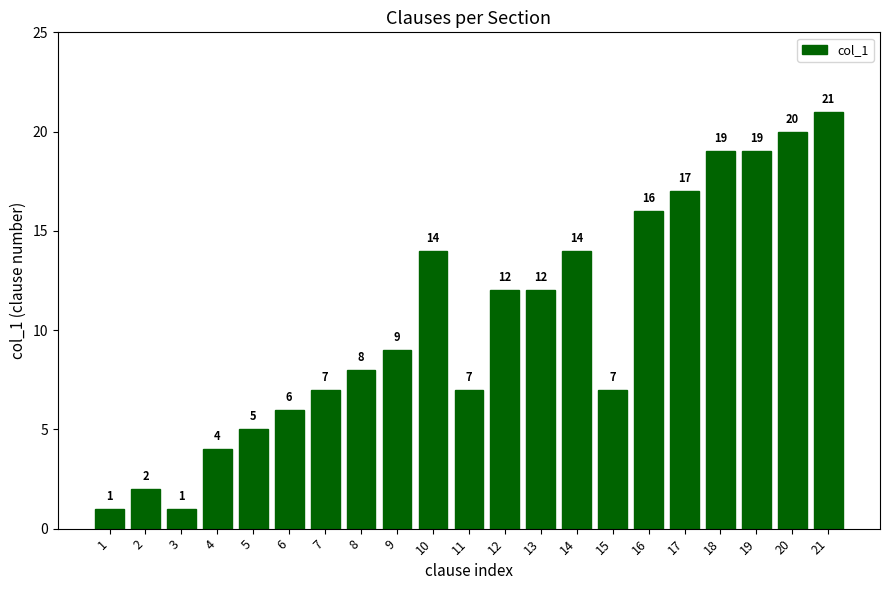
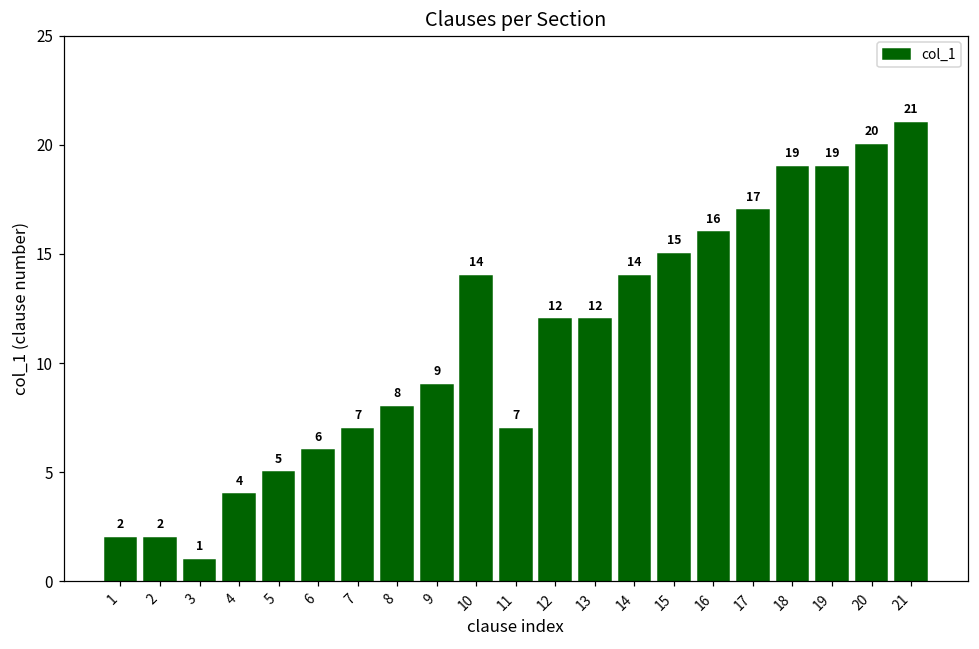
  {
-   "1": 1,
+   "1": 2,
    "2": 2,
    "3": 1,
    "4": 4,
    "5": 5,
    "6": 6,
    "7": 7,
    "8": 8,
    "9": 9,
    "10": 14,
    "11": 7,
    "12": 12,
    "13": 12,
    "14": 14,
-   "15": 7,
+   "15": 15,
    "16": 16,
    "17": 17,
    "18": 19,
    "19": 19,
    "20": 20,
    "21": 21
  }
